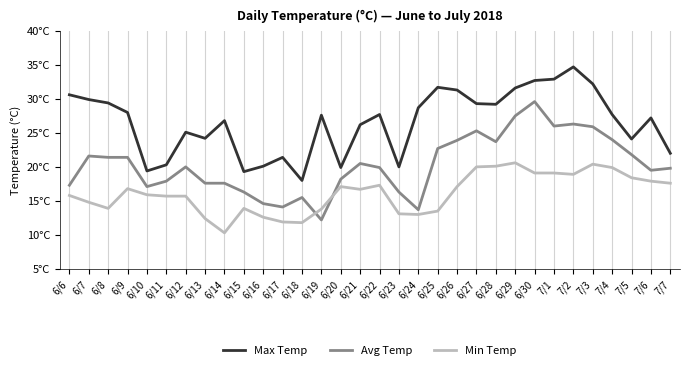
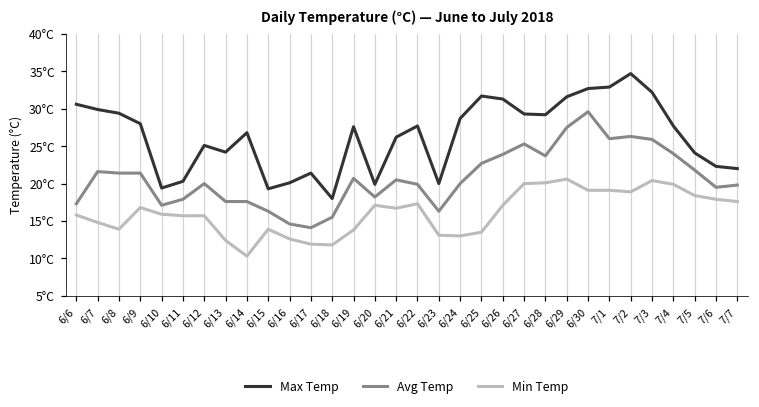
  {
    "Max Temp": {
      "6/6": "31°C",
      "6/7": "30°C",
      "6/8": "29°C",
      "6/9": "28°C",
      "6/10": "19°C",
      "6/11": "20°C",
      "6/12": "25°C",
      "6/13": "24°C",
      "6/14": "27°C",
      "6/15": "19°C",
      "6/16": "20°C",
      "6/17": "21°C",
      "6/18": "18°C",
      "6/19": "28°C",
      "6/20": "20°C",
      "6/21": "26°C",
      "6/22": "28°C",
      "6/23": "20°C",
      "6/24": "29°C",
      "6/25": "32°C",
      "6/26": "31°C",
      "6/27": "29°C",
      "6/28": "29°C",
      "6/29": "32°C",
      "6/30": "33°C",
      "7/1": "33°C",
      "7/2": "35°C",
      "7/3": "32°C",
      "7/4": "28°C",
      "7/5": "24°C",
-     "7/6": "27°C",
+     "7/6": "22°C",
      "7/7": "22°C"
    },
    "Avg Temp": {
      "6/6": "17°C",
      "6/7": "22°C",
      "6/8": "21°C",
      "6/9": "21°C",
      "6/10": "17°C",
      "6/11": "18°C",
      "6/12": "20°C",
      "6/13": "18°C",
      "6/14": "18°C",
      "6/15": "16°C",
      "6/16": "15°C",
      "6/17": "14°C",
      "6/18": "16°C",
-     "6/19": "12°C",
+     "6/19": "21°C",
      "6/20": "18°C",
      "6/21": "21°C",
      "6/22": "20°C",
      "6/23": "16°C",
-     "6/24": "14°C",
+     "6/24": "20°C",
      "6/25": "23°C",
      "6/26": "24°C",
      "6/27": "25°C",
      "6/28": "24°C",
      "6/29": "28°C",
      "6/30": "30°C",
      "7/1": "26°C",
      "7/2": "26°C",
      "7/3": "26°C",
      "7/4": "24°C",
      "7/5": "22°C",
      "7/6": "20°C",
      "7/7": "20°C"
    },
    "Min Temp": {
      "6/6": "16°C",
      "6/7": "15°C",
      "6/8": "14°C",
      "6/9": "17°C",
      "6/10": "16°C",
      "6/11": "16°C",
      "6/12": "16°C",
      "6/13": "12°C",
      "6/14": "10°C",
      "6/15": "14°C",
      "6/16": "13°C",
      "6/17": "12°C",
      "6/18": "12°C",
      "6/19": "14°C",
      "6/20": "17°C",
      "6/21": "17°C",
      "6/22": "17°C",
      "6/23": "13°C",
      "6/24": "13°C",
      "6/25": "14°C",
      "6/26": "17°C",
      "6/27": "20°C",
      "6/28": "20°C",
      "6/29": "21°C",
      "6/30": "19°C",
      "7/1": "19°C",
      "7/2": "19°C",
      "7/3": "20°C",
      "7/4": "20°C",
      "7/5": "18°C",
      "7/6": "18°C",
      "7/7": "18°C"
    }
  }
